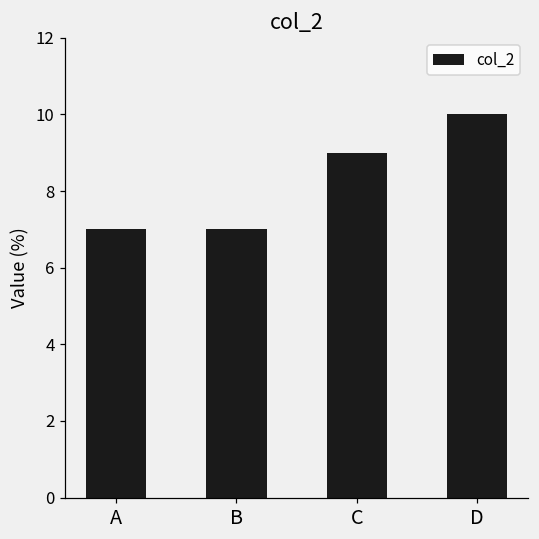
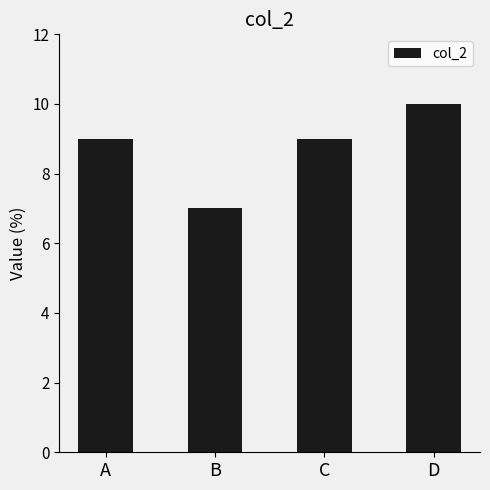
  {
-   "A": 7,
+   "A": 9,
    "B": 7,
    "C": 9,
    "D": 10
  }
